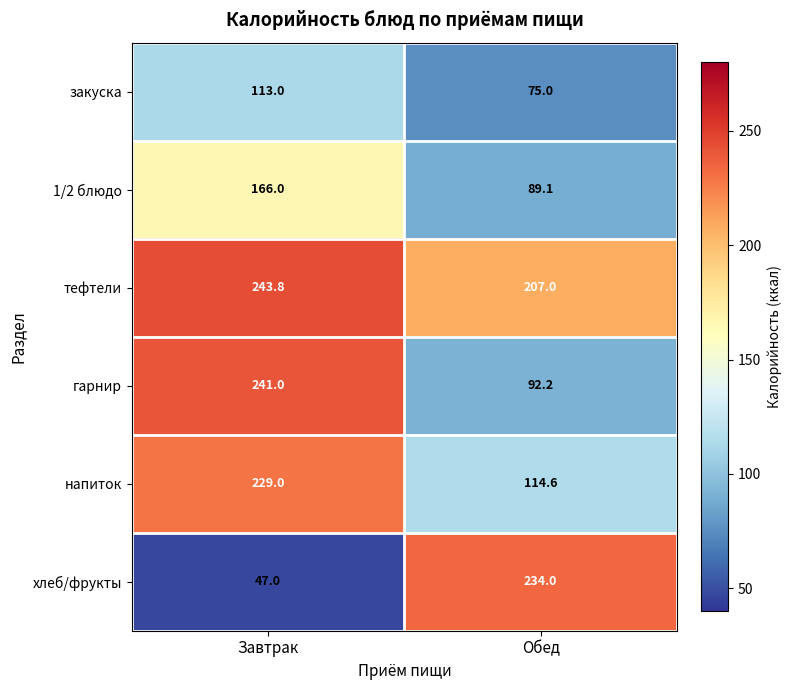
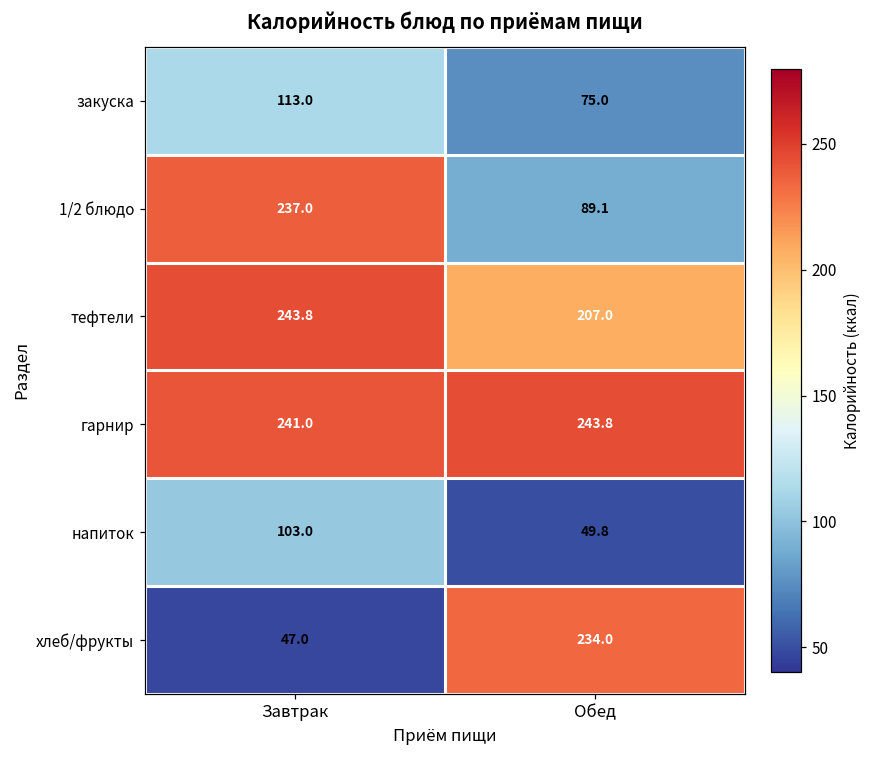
  {
    "закуска": {
      "Завтрак": 113.0,
      "Обед": 75.0
    },
    "1/2 блюдо": {
-     "Завтрак": 166.0,
+     "Завтрак": 237.0,
      "Обед": 89.1
    },
    "тефтели": {
      "Завтрак": 243.8,
      "Обед": 207.0
    },
    "гарнир": {
      "Завтрак": 241.0,
-     "Обед": 92.2
+     "Обед": 243.8
    },
    "напиток": {
-     "Завтрак": 229.0,
-     "Обед": 114.6
+     "Завтрак": 103.0,
+     "Обед": 49.8
    },
    "хлеб/фрукты": {
      "Завтрак": 47.0,
      "Обед": 234.0
    }
  }
